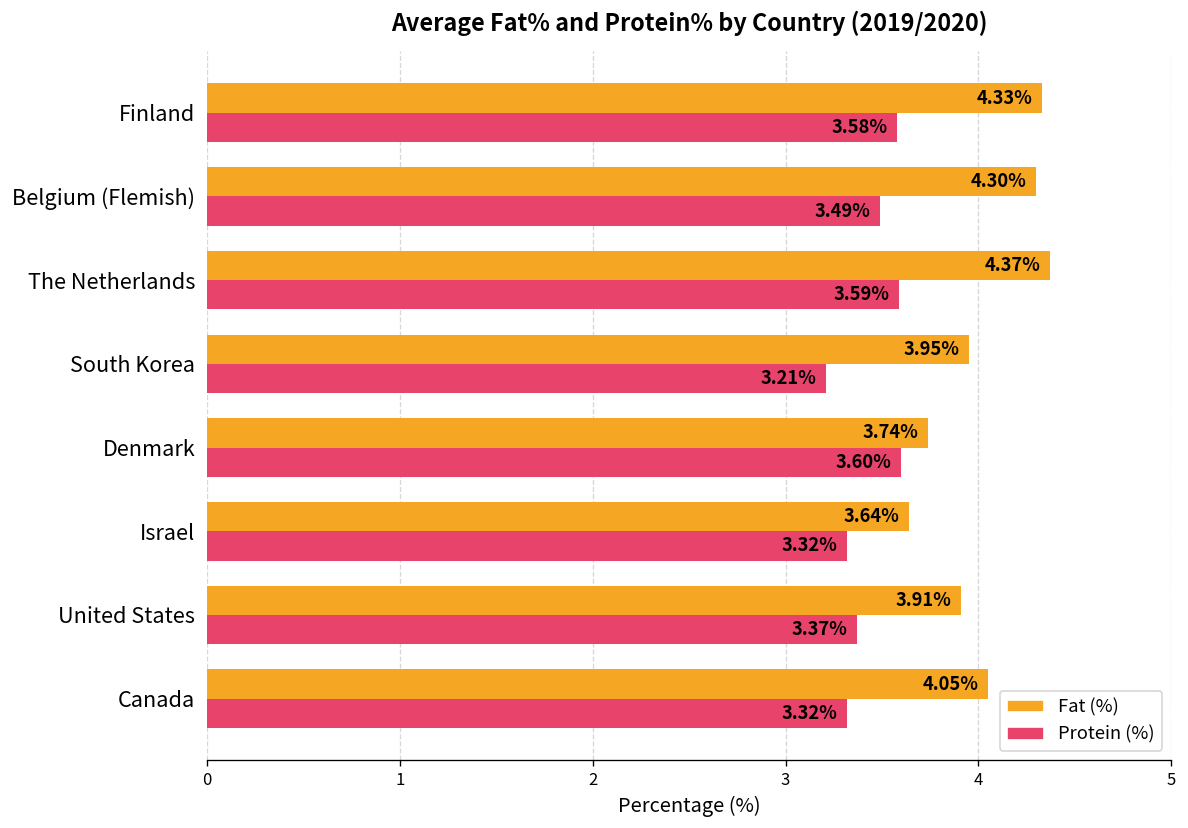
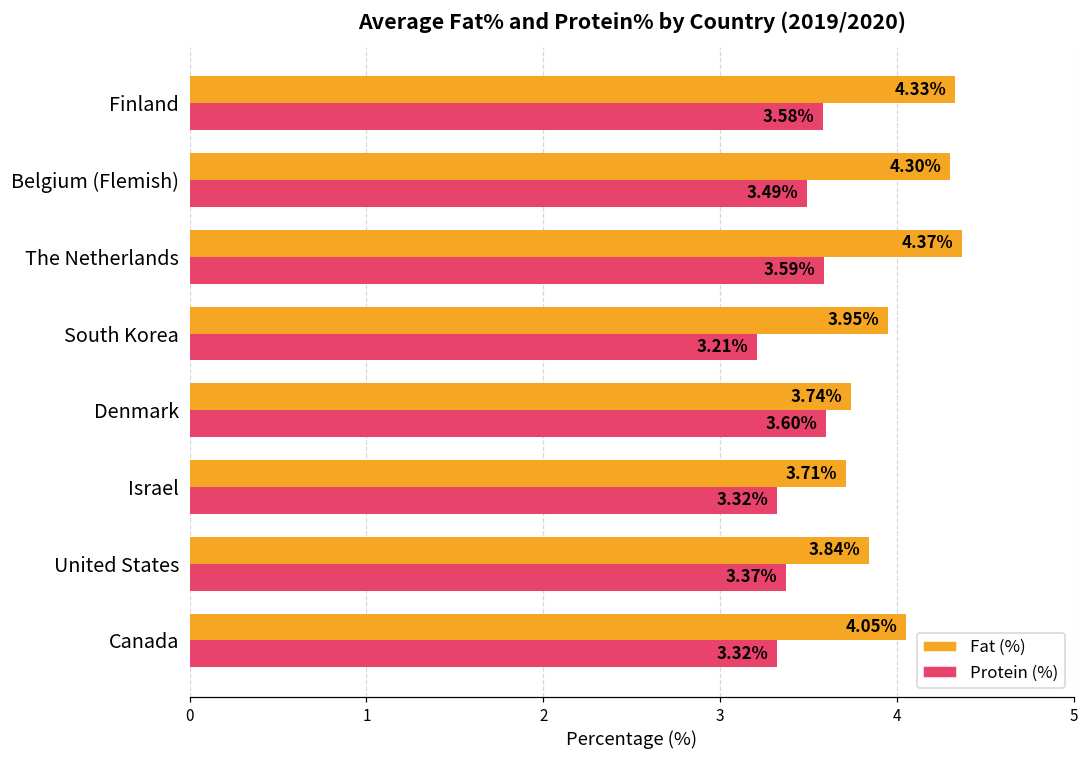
  {
    "Fat (%)": {
      "Finland": "4.33%",
      "Belgium (Flemish)": "4.30%",
      "The Netherlands": "4.37%",
      "South Korea": "3.95%",
      "Denmark": "3.74%",
-     "Israel": "3.64%",
-     "United States": "3.91%",
+     "Israel": "3.71%",
+     "United States": "3.84%",
      "Canada": "4.05%"
    },
    "Protein (%)": {
      "Finland": "3.58%",
      "Belgium (Flemish)": "3.49%",
      "The Netherlands": "3.59%",
      "South Korea": "3.21%",
      "Denmark": "3.60%",
      "Israel": "3.32%",
      "United States": "3.37%",
      "Canada": "3.32%"
    }
  }
